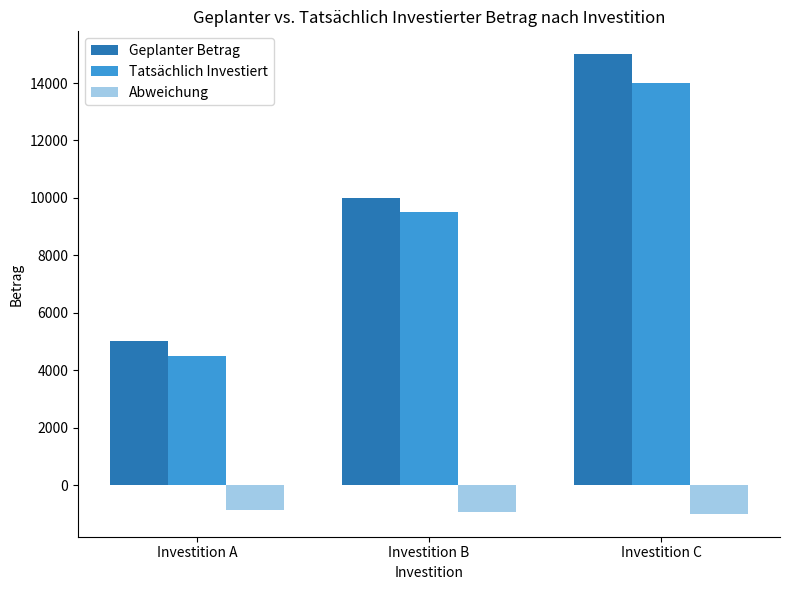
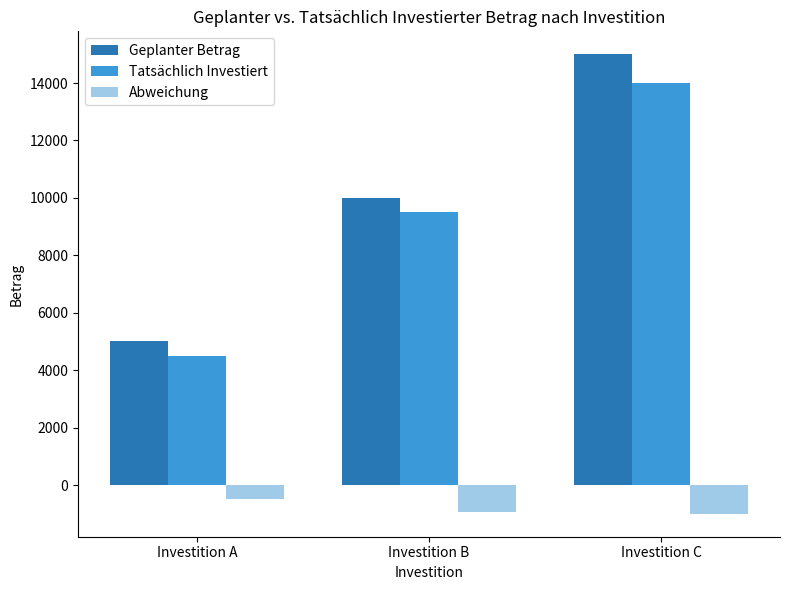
  {
    "Abweichung": {
-     "Investition A": -900,
+     "Investition A": -500,
      "Investition B": -900,
      "Investition C": -1000
    }
  }
